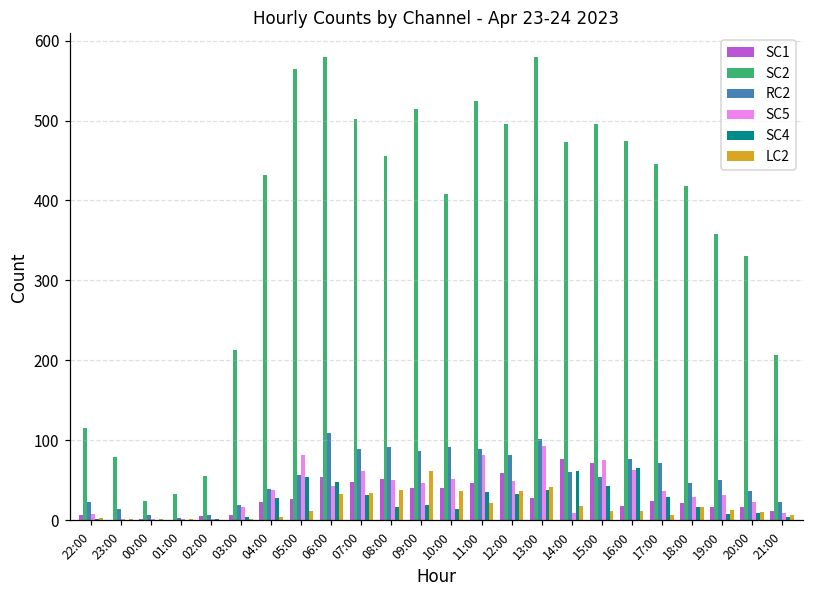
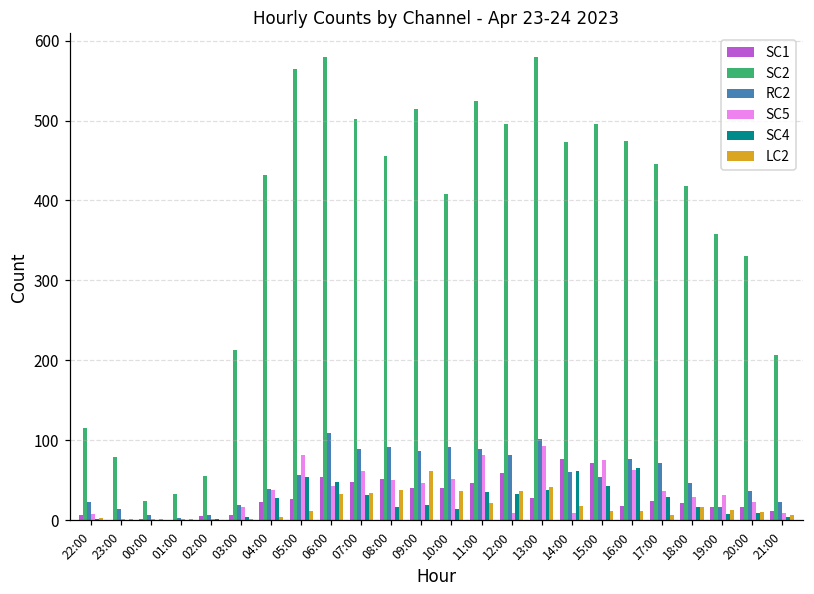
  {
    "SC1": {
      "22:00": 10,
      "23:00": 0,
      "01:00": 0,
      "02:00": 10,
      "03:00": 10,
      "04:00": 20,
      "05:00": 30,
      "06:00": 50,
      "07:00": 50,
      "08:00": 50,
      "09:00": 40,
      "10:00": 40,
      "11:00": 50,
      "12:00": 60,
      "13:00": 30,
      "14:00": 80,
      "15:00": 70,
      "16:00": 20,
      "17:00": 20,
      "18:00": 20,
      "19:00": 20,
      "20:00": 20,
      "21:00": 10
    },
    "SC2": {
      "22:00": 120,
      "23:00": 80,
      "00:00": 20,
      "01:00": 30,
      "02:00": 60,
      "03:00": 210,
      "04:00": 430,
      "05:00": 570,
      "06:00": 580,
      "07:00": 500,
      "08:00": 460,
      "09:00": 510,
      "10:00": 410,
      "11:00": 520,
      "12:00": 500,
      "13:00": 580,
      "14:00": 470,
      "15:00": 500,
      "16:00": 470,
      "17:00": 450,
      "18:00": 420,
      "19:00": 360,
      "20:00": 330,
      "21:00": 210
    },
    "RC2": {
      "22:00": 20,
      "23:00": 10,
      "00:00": 10,
      "02:00": 10,
      "03:00": 20,
      "04:00": 40,
      "05:00": 60,
      "06:00": 110,
      "07:00": 90,
      "08:00": 90,
      "09:00": 90,
      "10:00": 90,
      "11:00": 90,
      "12:00": 80,
      "13:00": 100,
      "14:00": 60,
      "15:00": 50,
      "16:00": 80,
      "17:00": 70,
      "18:00": 50,
-     "19:00": 50,
+     "19:00": 20,
      "20:00": 40,
      "21:00": 20
    },
    "SC5": {
      "22:00": 10,
      "03:00": 20,
      "04:00": 40,
      "05:00": 80,
      "06:00": 40,
      "07:00": 60,
      "08:00": 50,
      "09:00": 50,
      "10:00": 50,
      "11:00": 80,
-     "12:00": 50,
+     "12:00": 10,
      "13:00": 90,
      "14:00": 10,
      "15:00": 80,
      "16:00": 60,
      "17:00": 40,
      "18:00": 30,
      "19:00": 30,
      "20:00": 20,
      "21:00": 10
    },
    "SC4": {
      "23:00": 0,
      "00:00": 0,
      "01:00": 0,
      "03:00": 0,
      "04:00": 30,
      "05:00": 50,
      "06:00": 50,
      "07:00": 30,
      "08:00": 20,
      "09:00": 20,
      "10:00": 10,
      "11:00": 40,
      "12:00": 30,
      "13:00": 40,
      "14:00": 60,
      "15:00": 40,
      "16:00": 70,
      "17:00": 30,
      "18:00": 20,
      "19:00": 10,
      "20:00": 10,
      "21:00": 0
    },
    "LC2": {
      "02:00": 0,
      "04:00": 0,
      "05:00": 10,
      "06:00": 30,
      "07:00": 30,
      "08:00": 40,
      "09:00": 60,
      "10:00": 40,
      "11:00": 20,
      "12:00": 40,
      "13:00": 40,
      "14:00": 20,
      "15:00": 10,
      "16:00": 10,
      "17:00": 10,
      "18:00": 20,
      "19:00": 10,
      "20:00": 10,
      "21:00": 10
    }
  }
